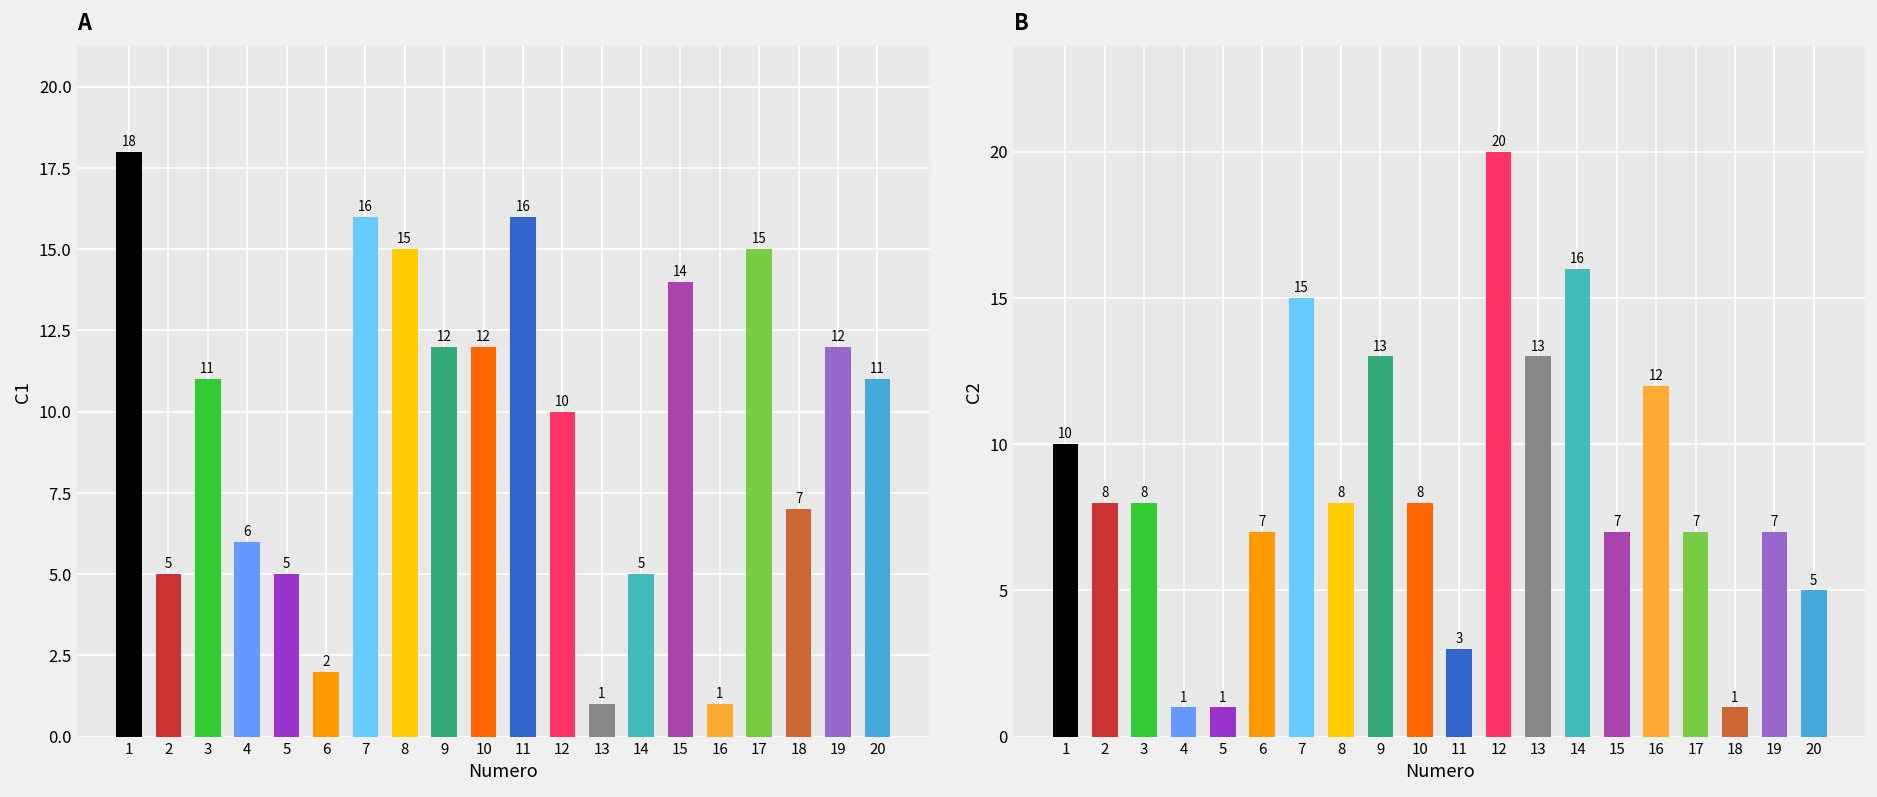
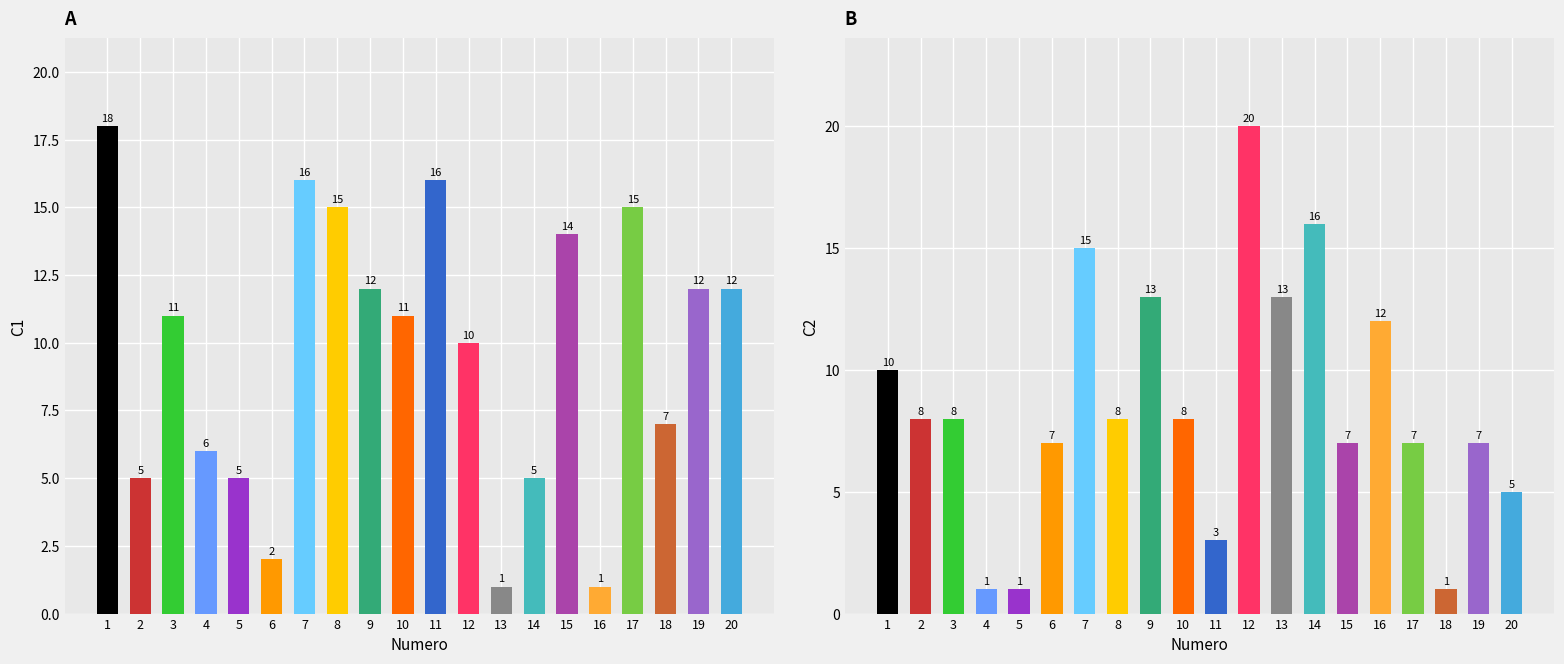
  {
    "A": {
      "1": 18,
      "2": 5,
      "3": 11,
      "4": 6,
      "5": 5,
      "6": 2,
      "7": 16,
      "8": 15,
      "9": 12,
-     "10": 12,
+     "10": 11,
      "11": 16,
      "12": 10,
      "13": 1,
      "14": 5,
      "15": 14,
      "16": 1,
      "17": 15,
      "18": 7,
      "19": 12,
-     "20": 11
+     "20": 12
    },
    "B": {
      "1": 10,
      "2": 8,
      "3": 8,
      "4": 1,
      "5": 1,
      "6": 7,
      "7": 15,
      "8": 8,
      "9": 13,
      "10": 8,
      "11": 3,
      "12": 20,
      "13": 13,
      "14": 16,
      "15": 7,
      "16": 12,
      "17": 7,
      "18": 1,
      "19": 7,
      "20": 5
    }
  }
